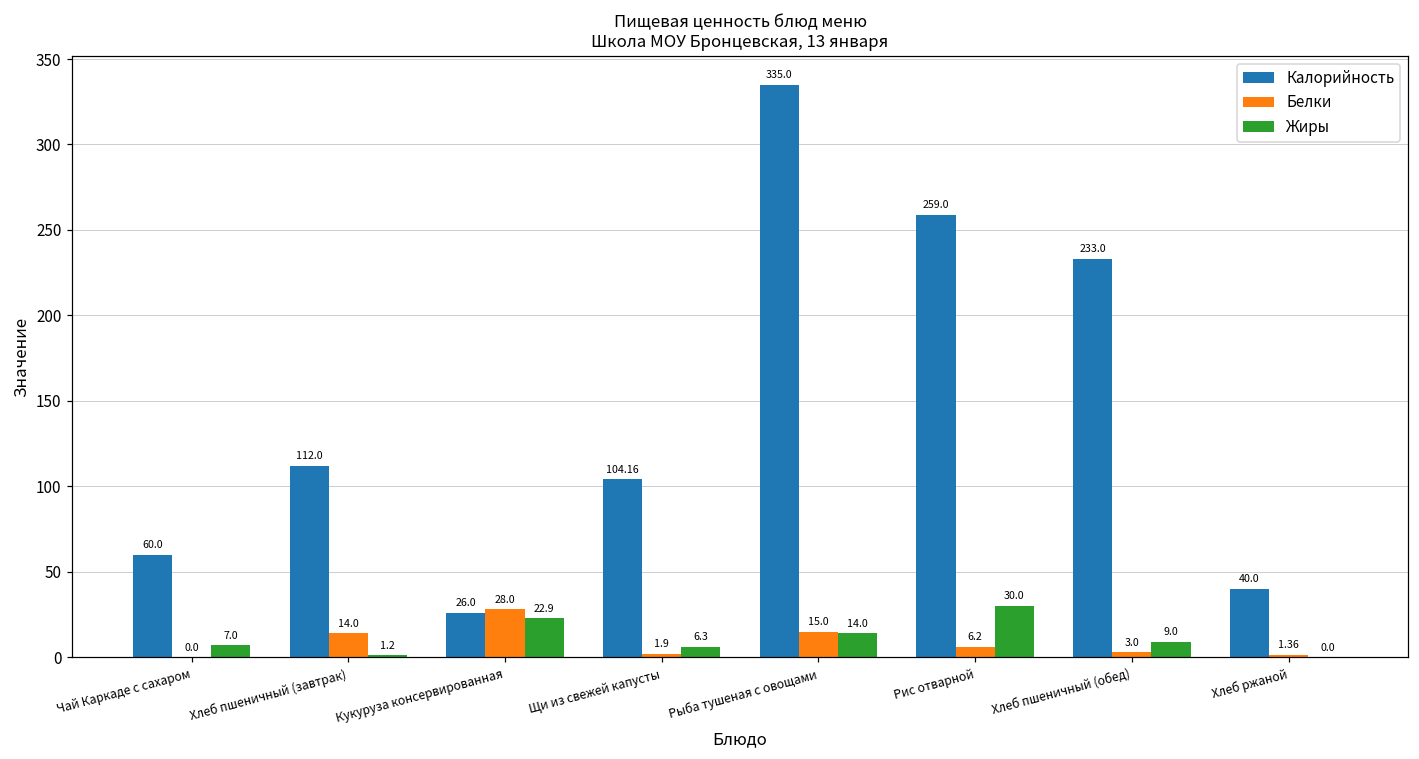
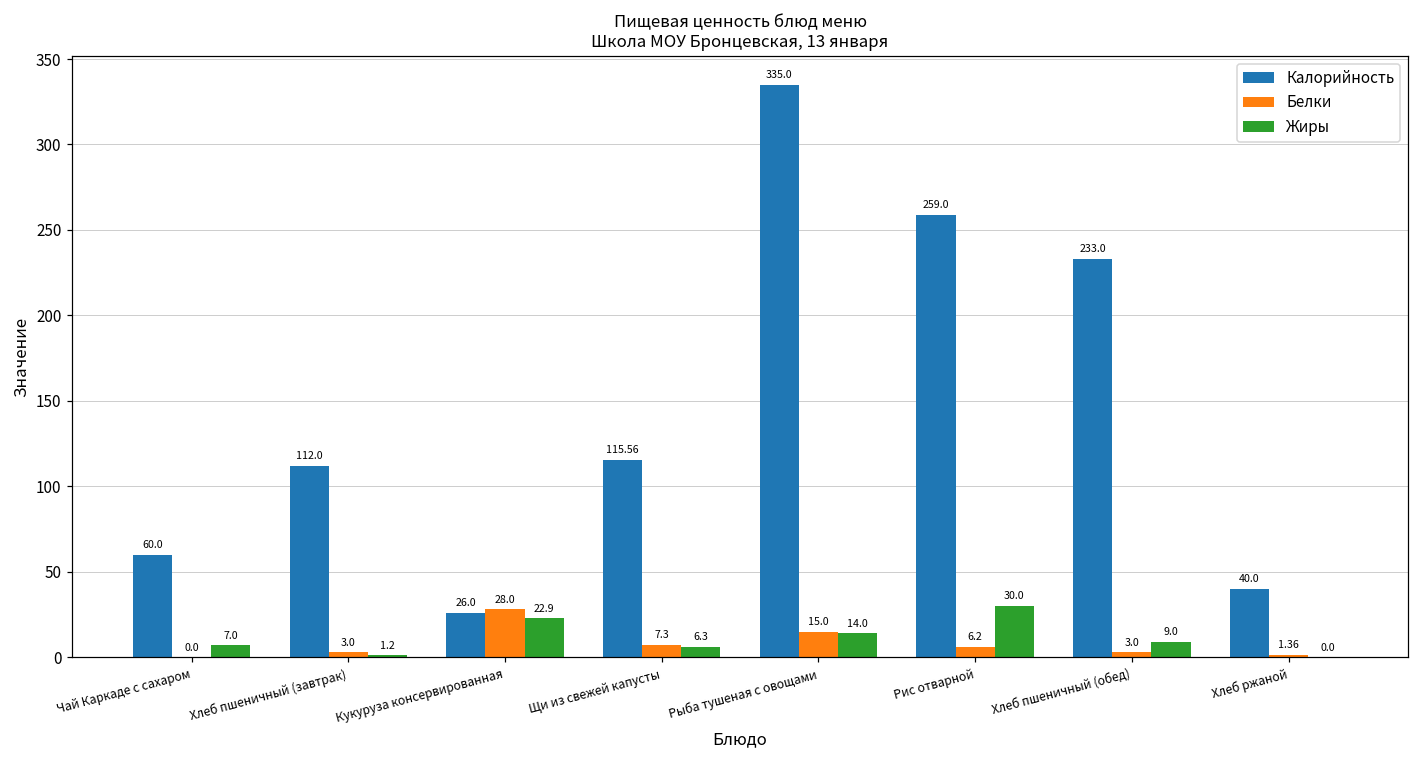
  {
    "Калорийность": {
      "Чай Каркаде с сахаром": 60.0,
      "Хлеб пшеничный (завтрак)": 112.0,
      "Кукуруза консервированная": 26.0,
-     "Щи из свежей капусты": 104.16,
+     "Щи из свежей капусты": 115.56,
      "Рыба тушеная с овощами": 335.0,
      "Рис отварной": 259.0,
      "Хлеб пшеничный (обед)": 233.0,
      "Хлеб ржаной": 40.0
    },
    "Белки": {
      "Чай Каркаде с сахаром": 0.0,
-     "Хлеб пшеничный (завтрак)": 14.0,
+     "Хлеб пшеничный (завтрак)": 3.0,
      "Кукуруза консервированная": 28.0,
-     "Щи из свежей капусты": 1.9,
+     "Щи из свежей капусты": 7.3,
      "Рыба тушеная с овощами": 15.0,
      "Рис отварной": 6.2,
      "Хлеб пшеничный (обед)": 3.0,
      "Хлеб ржаной": 1.36
    },
    "Жиры": {
      "Чай Каркаде с сахаром": 7.0,
      "Хлеб пшеничный (завтрак)": 1.2,
      "Кукуруза консервированная": 22.9,
      "Щи из свежей капусты": 6.3,
      "Рыба тушеная с овощами": 14.0,
      "Рис отварной": 30.0,
      "Хлеб пшеничный (обед)": 9.0,
      "Хлеб ржаной": 0.0
    }
  }
